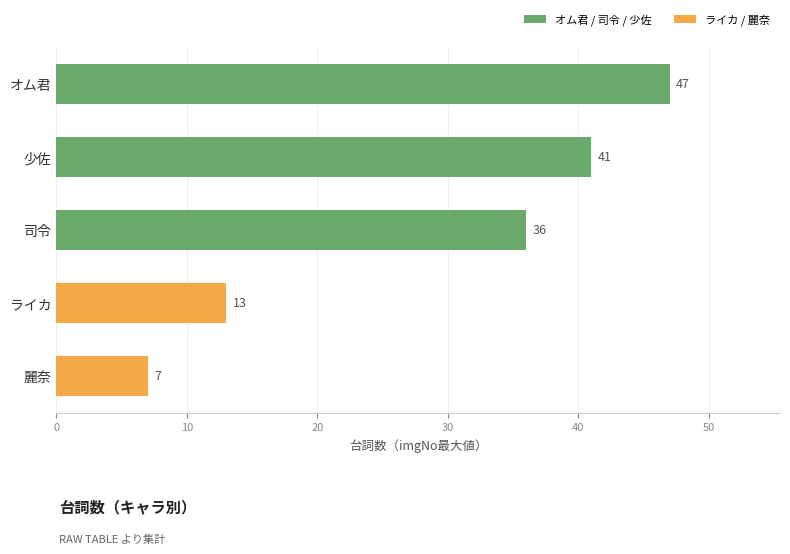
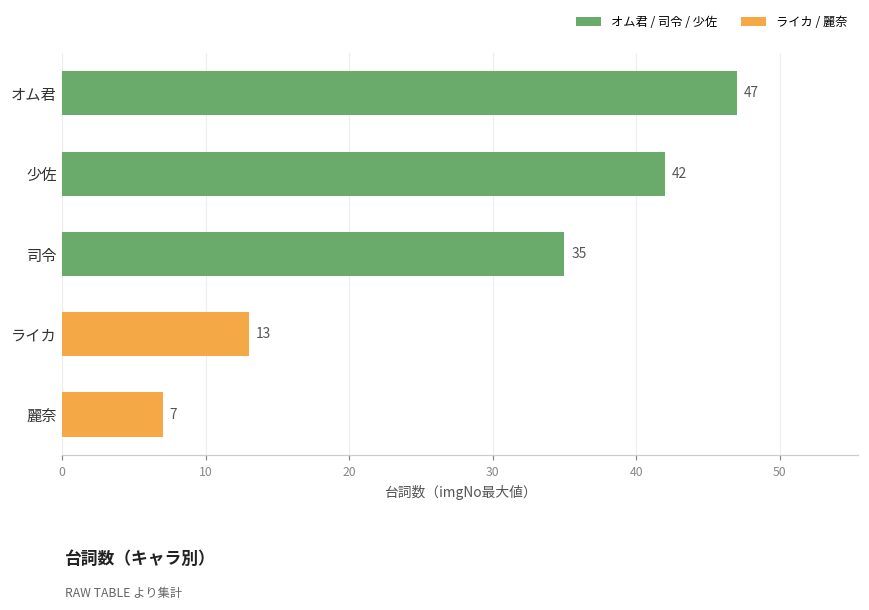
  {
    "オム君": 47,
-   "少佐": 41,
-   "司令": 36,
+   "少佐": 42,
+   "司令": 35,
    "ライカ": 13,
    "麗奈": 7
  }
